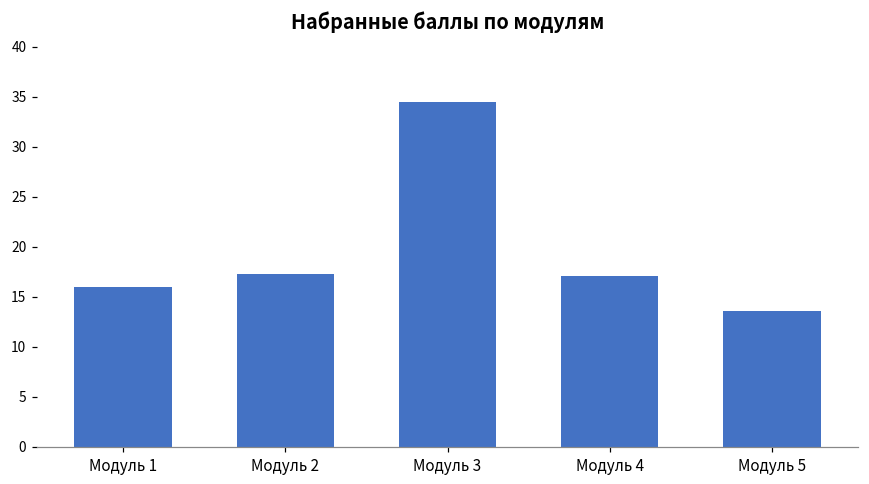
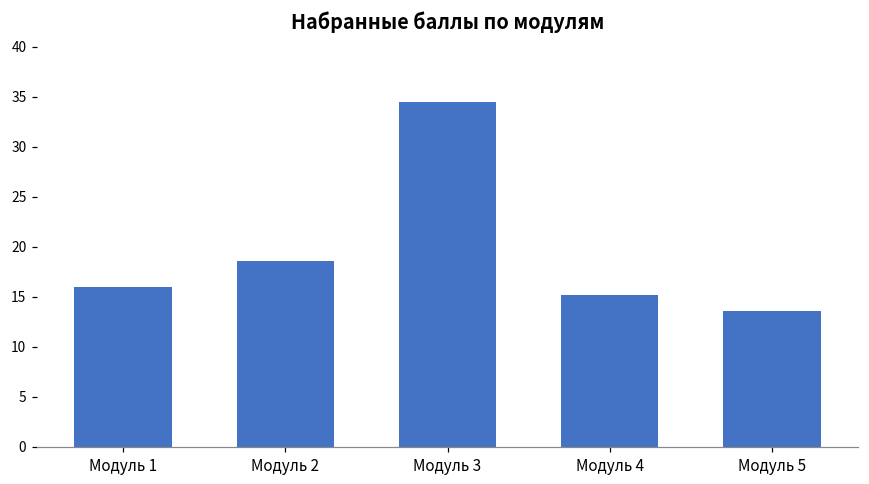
  {
    "Модуль 1": 16,
-   "Модуль 2": 17,
+   "Модуль 2": 19,
    "Модуль 3": 35,
-   "Модуль 4": 17,
+   "Модуль 4": 15,
    "Модуль 5": 14
  }
